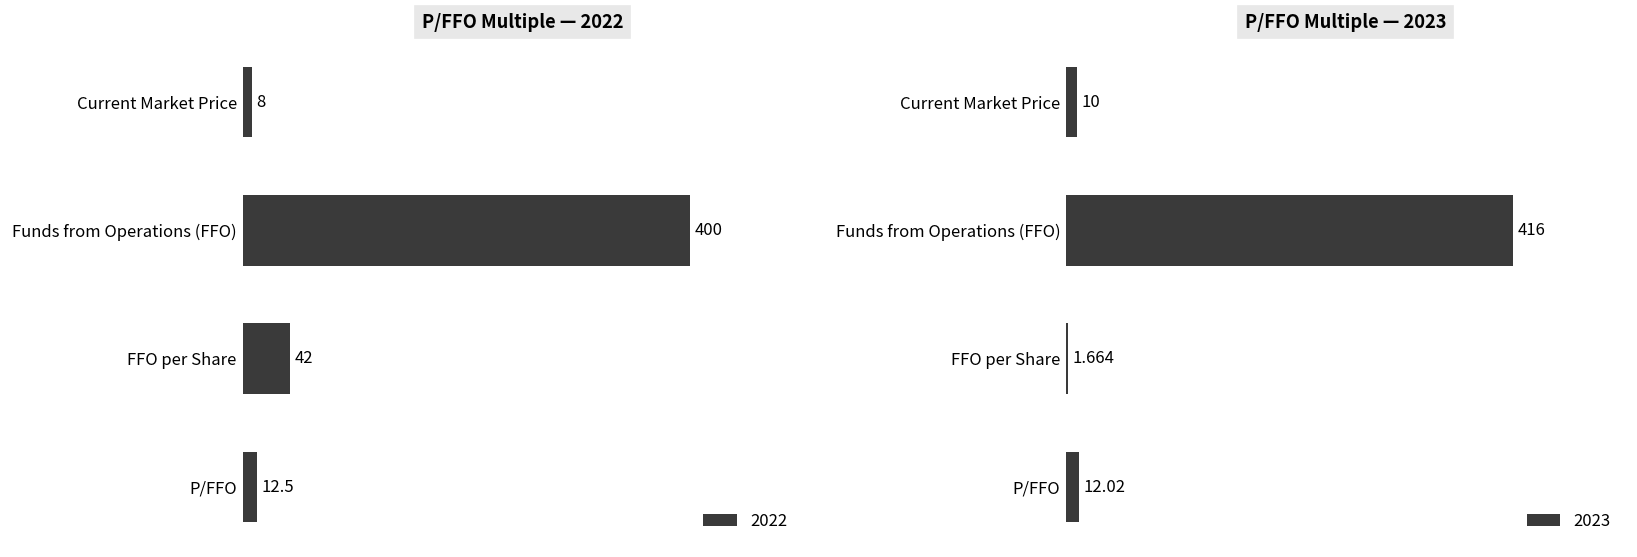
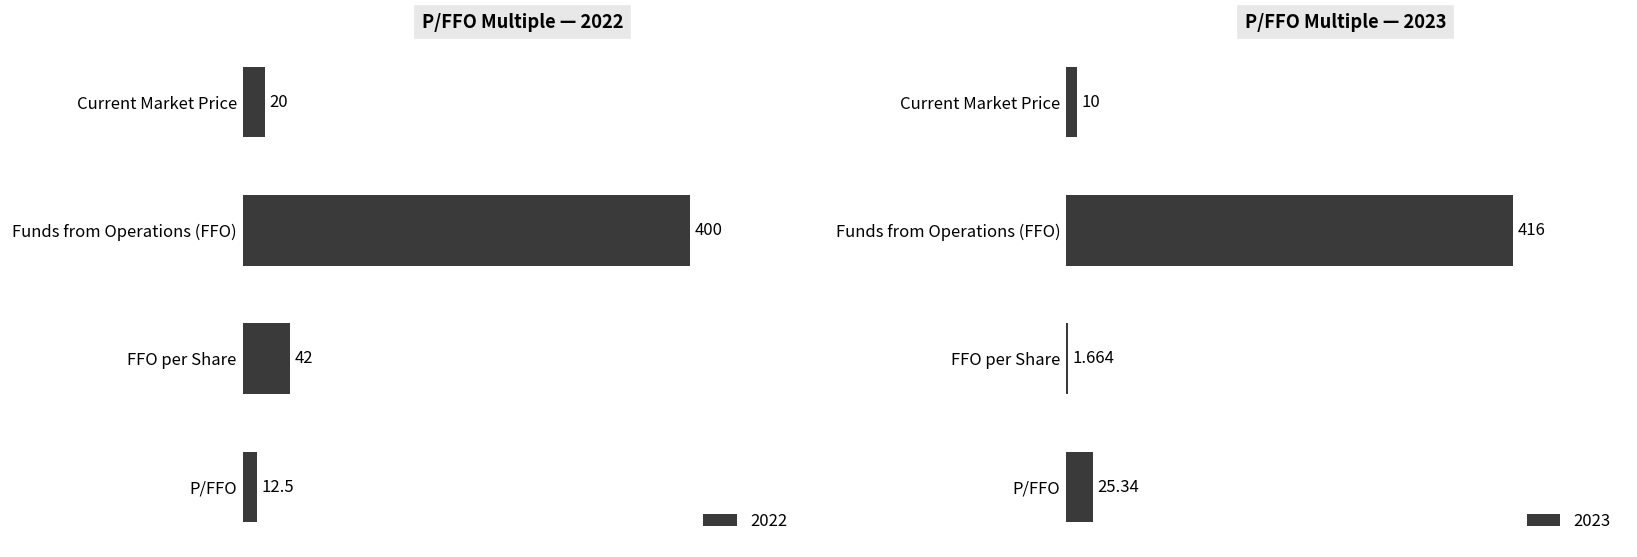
  {
    "P/FFO Multiple — 2022": {
-     "Current Market Price": 8,
+     "Current Market Price": 20,
      "Funds from Operations (FFO)": 400,
      "FFO per Share": 42,
      "P/FFO": 12.5
    },
    "P/FFO Multiple — 2023": {
      "Current Market Price": 10,
      "Funds from Operations (FFO)": 416,
      "FFO per Share": 1.664,
-     "P/FFO": 12.02
+     "P/FFO": 25.34
    }
  }
